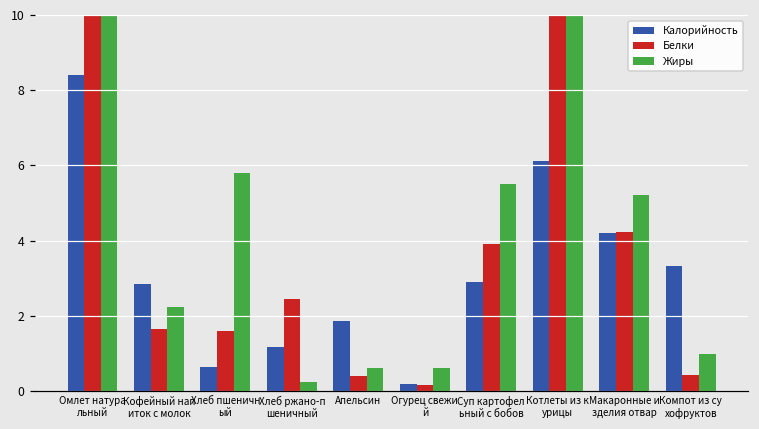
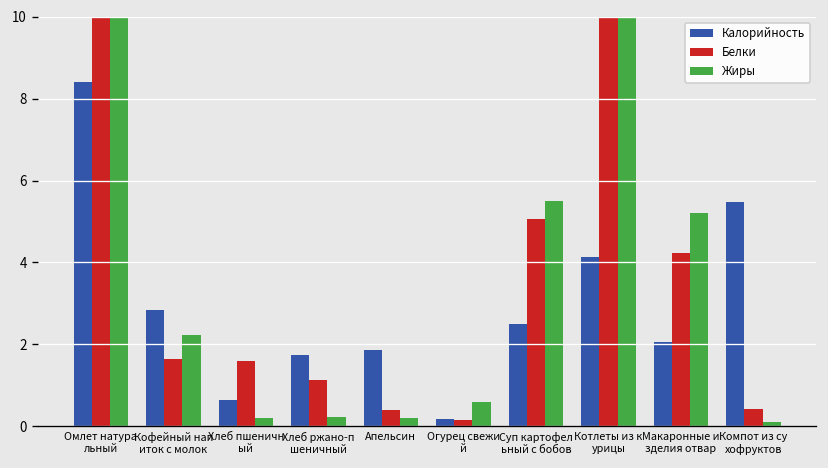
  {
    "Калорийность": {
      "Омлет натура льный": 8.4,
      "Кофейный нап иток с молок": 2.8,
      "Хлеб пшеничн ый": 0.6,
-     "Хлеб ржано-п шеничный": 1.1,
+     "Хлеб ржано-п шеничный": 1.7,
      "Апельсин": 1.9,
      "Огурец свежи й": 0.2,
-     "Суп картофел ьный с бобов": 2.9,
-     "Котлеты из к урицы": 6.1,
-     "Макаронные и зделия отвар": 4.2,
-     "Компот из су хофруктов": 3.3
+     "Суп картофел ьный с бобов": 2.5,
+     "Котлеты из к урицы": 4.1,
+     "Макаронные и зделия отвар": 2.1,
+     "Компот из су хофруктов": 5.5
    },
    "Белки": {
      "Кофейный нап иток с молок": 1.6,
      "Хлеб пшеничн ый": 1.6,
-     "Хлеб ржано-п шеничный": 2.4,
+     "Хлеб ржано-п шеничный": 1.1,
      "Апельсин": 0.4,
      "Огурец свежи й": 0.2,
-     "Суп картофел ьный с бобов": 3.9,
+     "Суп картофел ьный с бобов": 5.1,
      "Макаронные и зделия отвар": 4.2,
      "Компот из су хофруктов": 0.4
    },
    "Жиры": {
      "Кофейный нап иток с молок": 2.2,
-     "Хлеб пшеничн ый": 5.8,
+     "Хлеб пшеничн ый": 0.2,
      "Хлеб ржано-п шеничный": 0.2,
-     "Апельсин": 0.6,
+     "Апельсин": 0.2,
      "Огурец свежи й": 0.6,
      "Суп картофел ьный с бобов": 5.5,
      "Макаронные и зделия отвар": 5.2,
-     "Компот из су хофруктов": 1.0
+     "Компот из су хофруктов": 0.1
    }
  }
